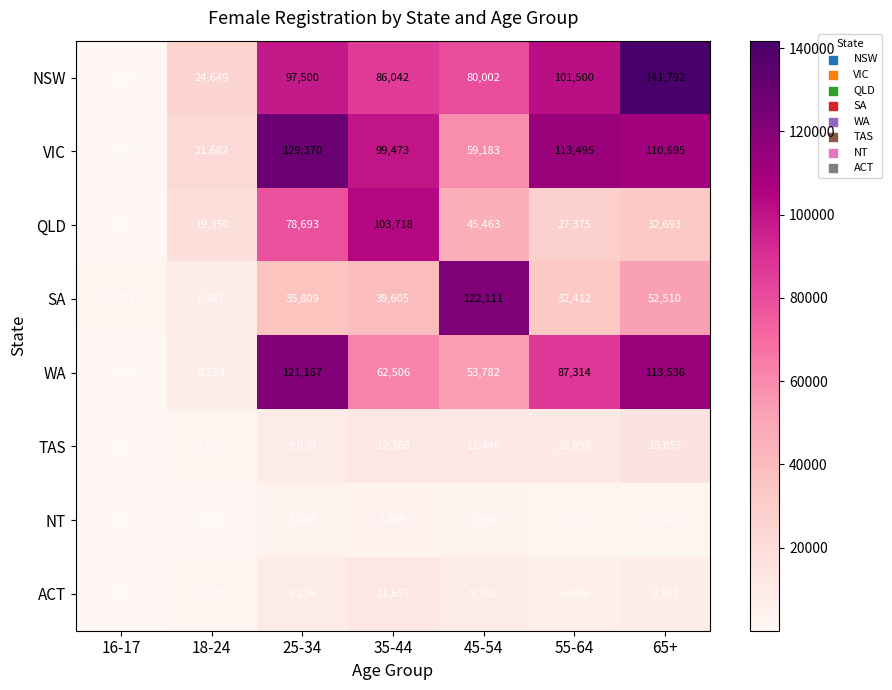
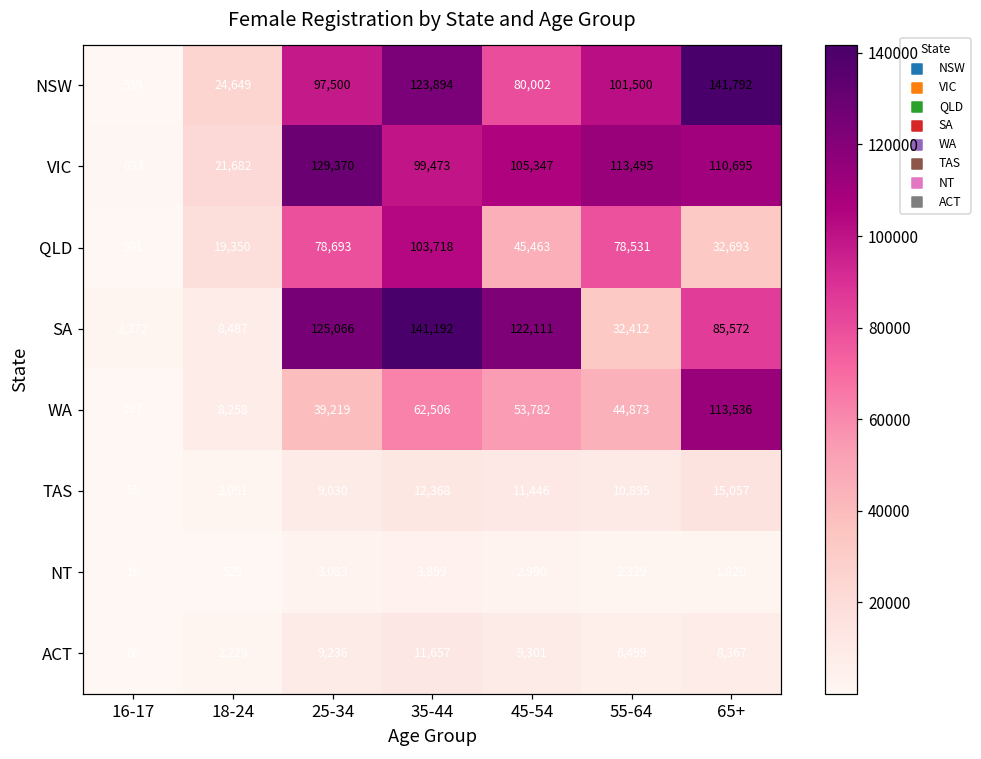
  {
    "NSW": {
      "25-34": "97,500",
-     "35-44": "86,042",
+     "35-44": "123,894",
      "45-54": "80,002",
      "55-64": "101,500",
      "65+": "141,792"
    },
    "VIC": {
      "25-34": "129,370",
      "35-44": "99,473",
-     "45-54": "59,183",
+     "45-54": "105,347",
      "55-64": "113,495",
      "65+": "110,695"
    },
    "QLD": {
      "25-34": "78,693",
      "35-44": "103,718",
      "45-54": "45,463",
-     "55-64": "27,375",
+     "55-64": "78,531",
      "65+": "32,693"
    },
    "SA": {
-     "25-34": "35,809",
-     "35-44": "39,605",
+     "25-34": "125,066",
+     "35-44": "141,192",
      "45-54": "122,111",
      "55-64": "32,412",
-     "65+": "52,510"
+     "65+": "85,572"
    },
    "WA": {
-     "25-34": "121,167",
+     "25-34": "39,219",
      "35-44": "62,506",
      "45-54": "53,782",
-     "55-64": "87,314",
+     "55-64": "44,873",
      "65+": "113,536"
    }
  }
